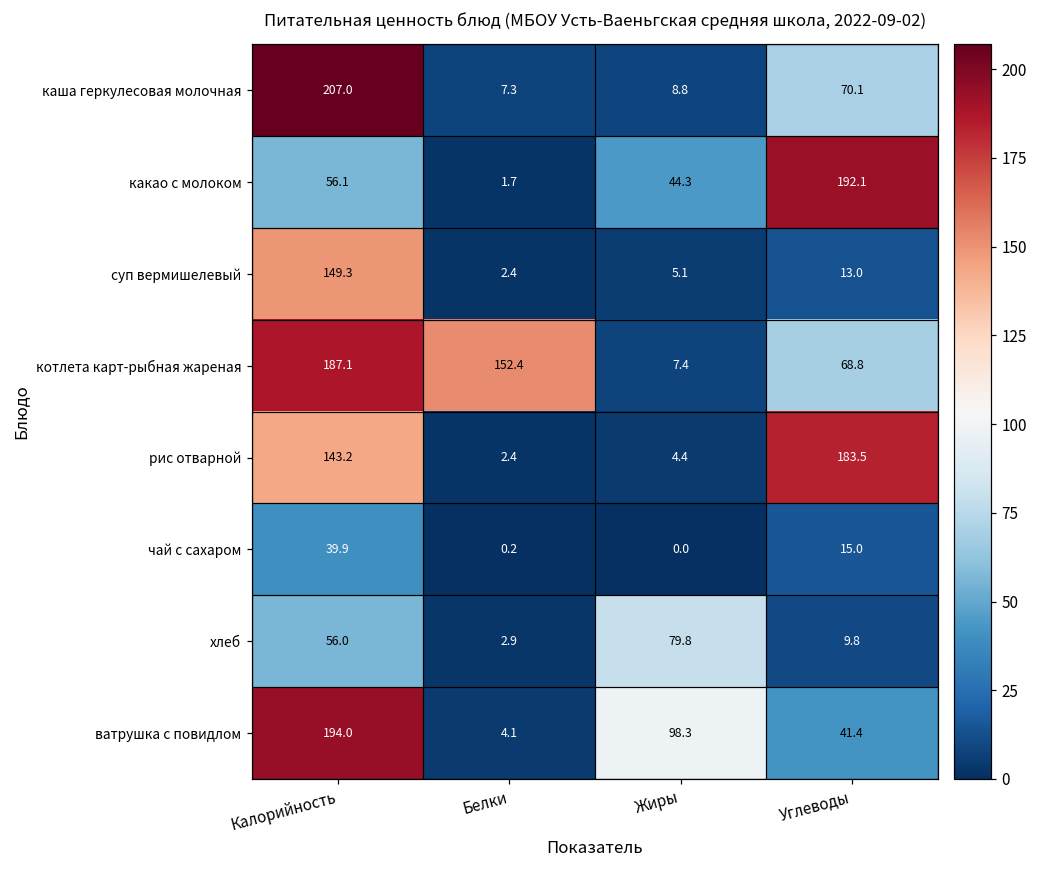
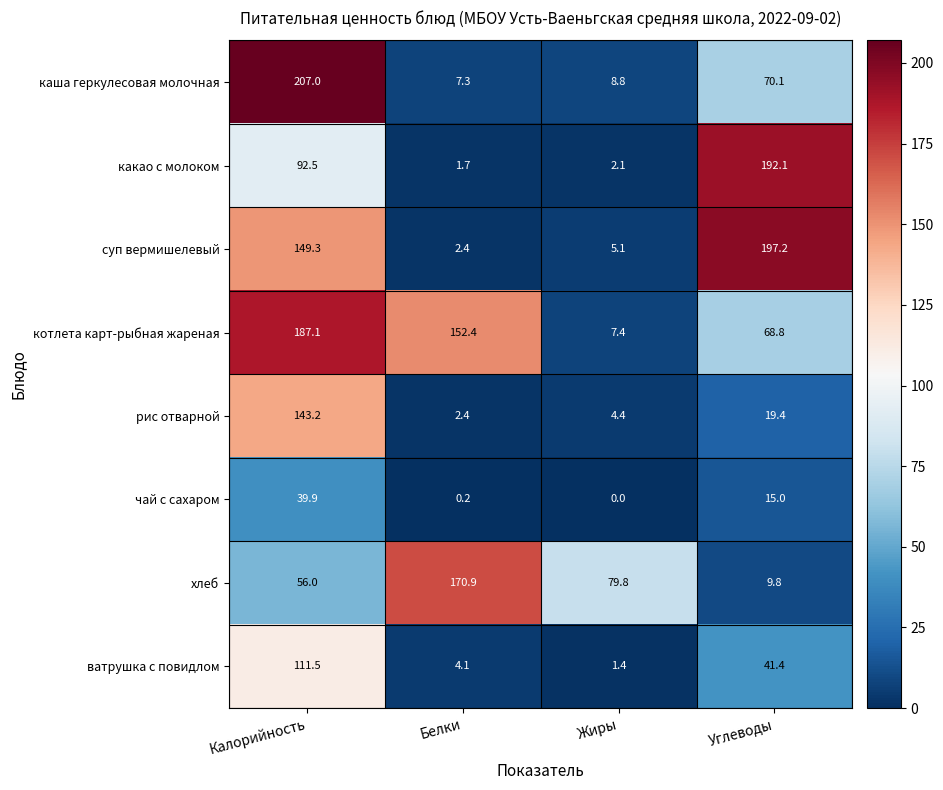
  {
    "каша геркулесовая молочная": {
      "Калорийность": 207.0,
      "Белки": 7.3,
      "Жиры": 8.8,
      "Углеводы": 70.1
    },
    "какао с молоком": {
-     "Калорийность": 56.1,
+     "Калорийность": 92.5,
      "Белки": 1.7,
-     "Жиры": 44.3,
+     "Жиры": 2.1,
      "Углеводы": 192.1
    },
    "суп вермишелевый": {
      "Калорийность": 149.3,
      "Белки": 2.4,
      "Жиры": 5.1,
-     "Углеводы": 13.0
+     "Углеводы": 197.2
    },
    "котлета карт-рыбная жареная": {
      "Калорийность": 187.1,
      "Белки": 152.4,
      "Жиры": 7.4,
      "Углеводы": 68.8
    },
    "рис отварной": {
      "Калорийность": 143.2,
      "Белки": 2.4,
      "Жиры": 4.4,
-     "Углеводы": 183.5
+     "Углеводы": 19.4
    },
    "чай с сахаром": {
      "Калорийность": 39.9,
      "Белки": 0.2,
      "Жиры": 0.0,
      "Углеводы": 15.0
    },
    "хлеб": {
      "Калорийность": 56.0,
-     "Белки": 2.9,
+     "Белки": 170.9,
      "Жиры": 79.8,
      "Углеводы": 9.8
    },
    "ватрушка с повидлом": {
-     "Калорийность": 194.0,
+     "Калорийность": 111.5,
      "Белки": 4.1,
-     "Жиры": 98.3,
+     "Жиры": 1.4,
      "Углеводы": 41.4
    }
  }
